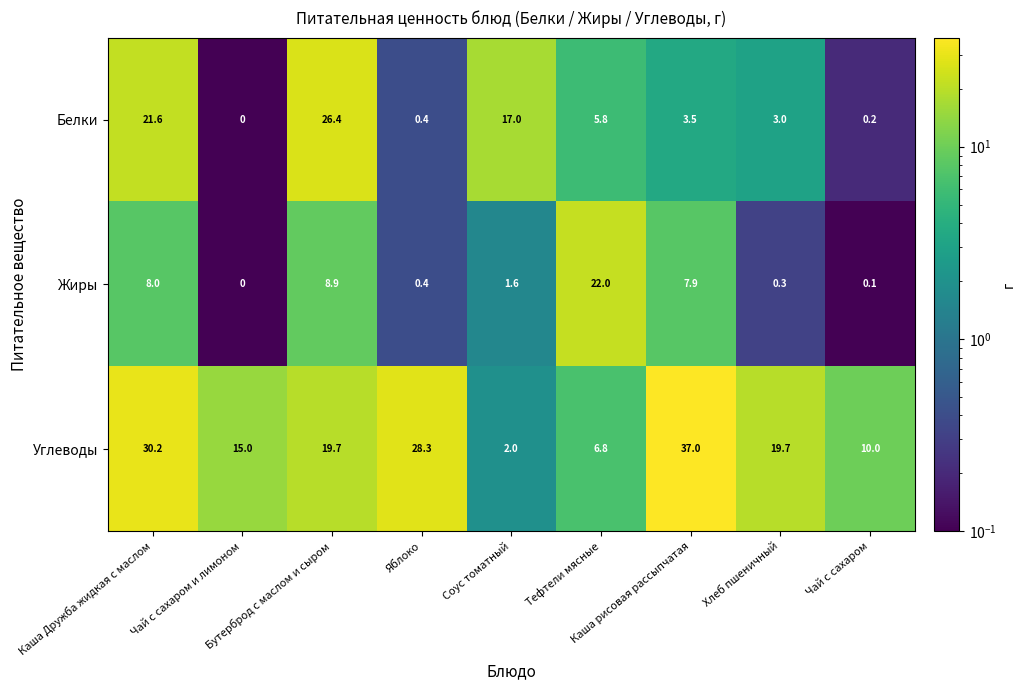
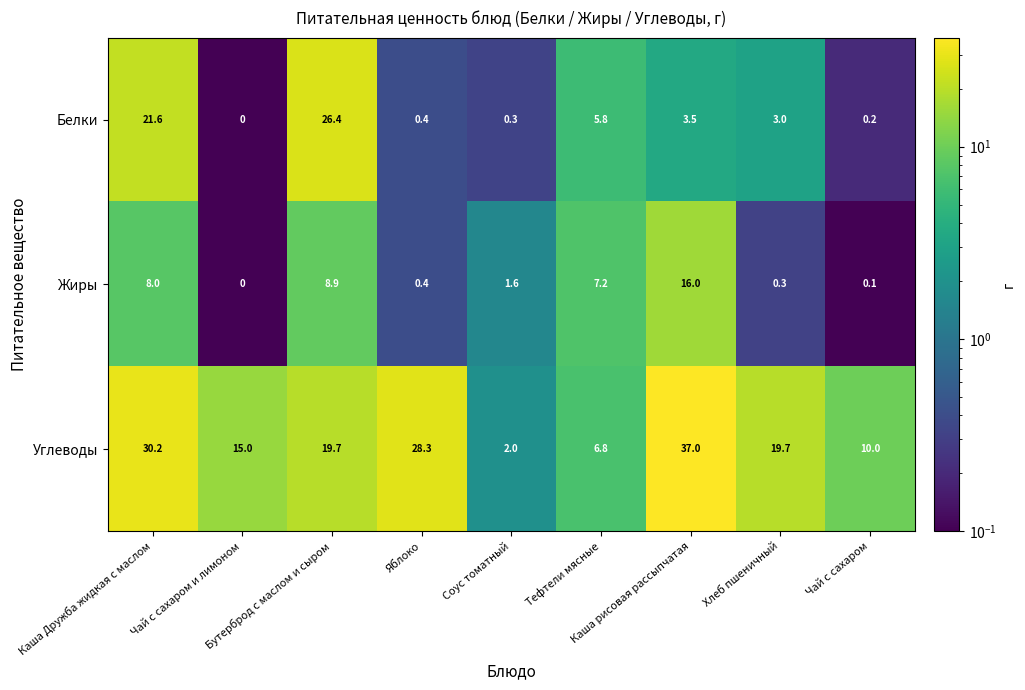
  {
    "Белки": {
      "Каша Дружба жидкая с маслом": 21.6,
      "Чай с сахаром и лимоном": 0,
      "Бутерброд с маслом и сыром": 26.4,
      "Яблоко": 0.4,
-     "Соус томатный": 17.0,
+     "Соус томатный": 0.3,
      "Тефтели мясные": 5.8,
      "Каша рисовая рассыпчатая": 3.5,
      "Хлеб пшеничный": 3.0,
      "Чай с сахаром": 0.2
    },
    "Жиры": {
      "Каша Дружба жидкая с маслом": 8.0,
      "Чай с сахаром и лимоном": 0,
      "Бутерброд с маслом и сыром": 8.9,
      "Яблоко": 0.4,
      "Соус томатный": 1.6,
-     "Тефтели мясные": 22.0,
-     "Каша рисовая рассыпчатая": 7.9,
+     "Тефтели мясные": 7.2,
+     "Каша рисовая рассыпчатая": 16.0,
      "Хлеб пшеничный": 0.3,
      "Чай с сахаром": 0.1
    },
    "Углеводы": {
      "Каша Дружба жидкая с маслом": 30.2,
      "Чай с сахаром и лимоном": 15.0,
      "Бутерброд с маслом и сыром": 19.7,
      "Яблоко": 28.3,
      "Соус томатный": 2.0,
      "Тефтели мясные": 6.8,
      "Каша рисовая рассыпчатая": 37.0,
      "Хлеб пшеничный": 19.7,
      "Чай с сахаром": 10.0
    }
  }
